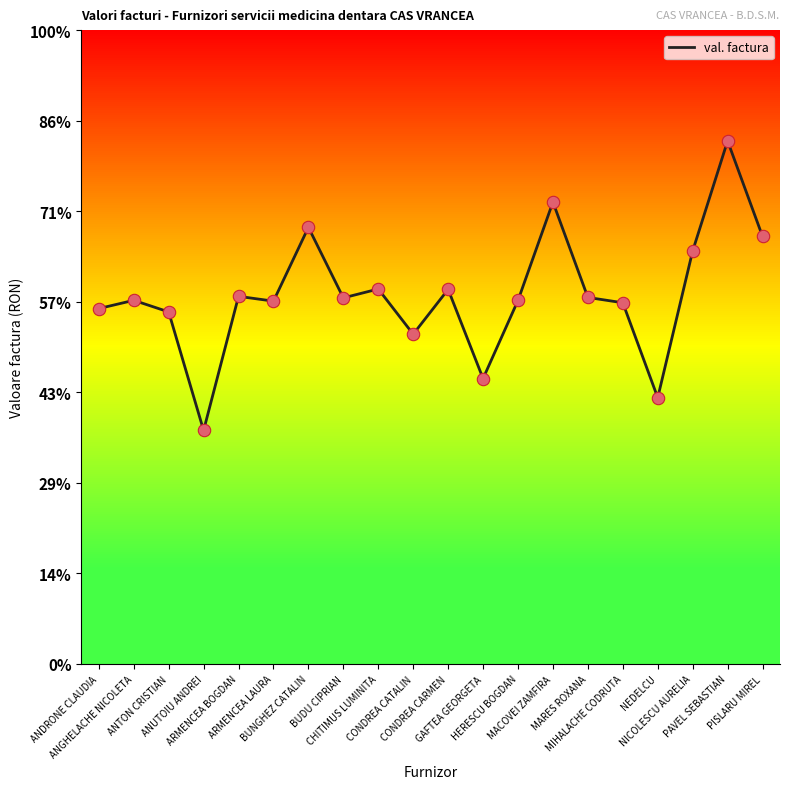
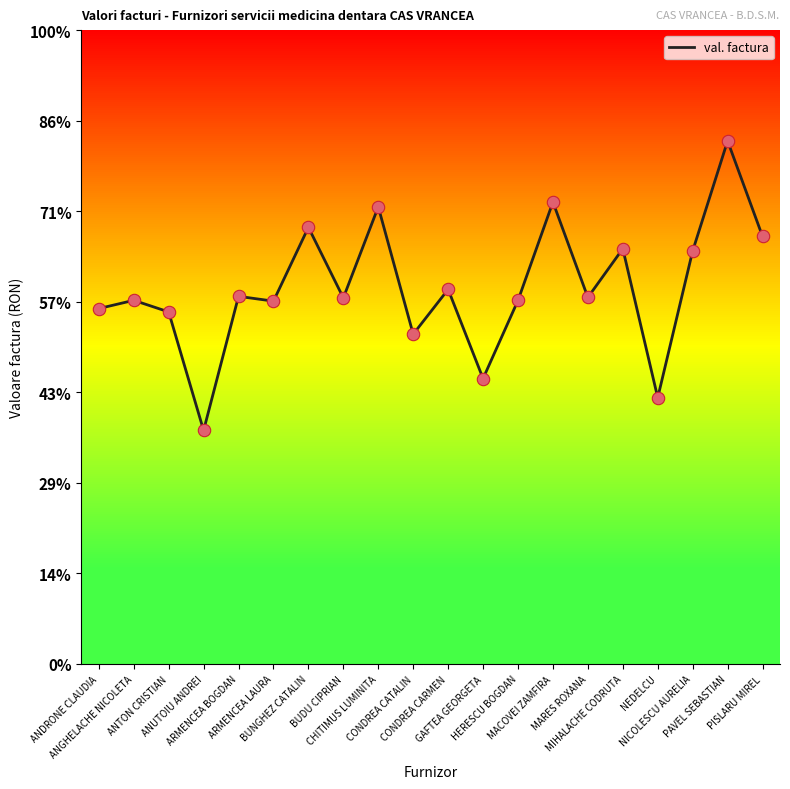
  {
    "ANDRONE CLAUDIA": "56%",
    "ANGHELACHE NICOLETA": "57%",
    "ANTON CRISTIAN": "56%",
    "ANUTOIU ANDREI": "37%",
    "ARMENCEA BOGDAN": "58%",
    "ARMENCEA LAURA": "57%",
    "BUNGHEZ CATALIN": "69%",
    "BUDU CIPRIAN": "58%",
-   "CHITIMUS LUMINITA": "59%",
+   "CHITIMUS LUMINITA": "72%",
    "CONDREA CATALIN": "52%",
    "CONDREA CARMEN": "59%",
    "GAFTEA GEORGETA": "45%",
    "HERESCU BOGDAN": "57%",
    "MACOVEI ZAMFIRA": "73%",
    "MARES ROXANA": "58%",
-   "MIHALACHE CODRUTA": "57%",
+   "MIHALACHE CODRUTA": "66%",
    "NEDELCU": "42%",
    "NICOLESCU AURELIA": "65%",
    "PAVEL SEBASTIAN": "83%",
    "PISLARU MIREL": "67%"
  }
